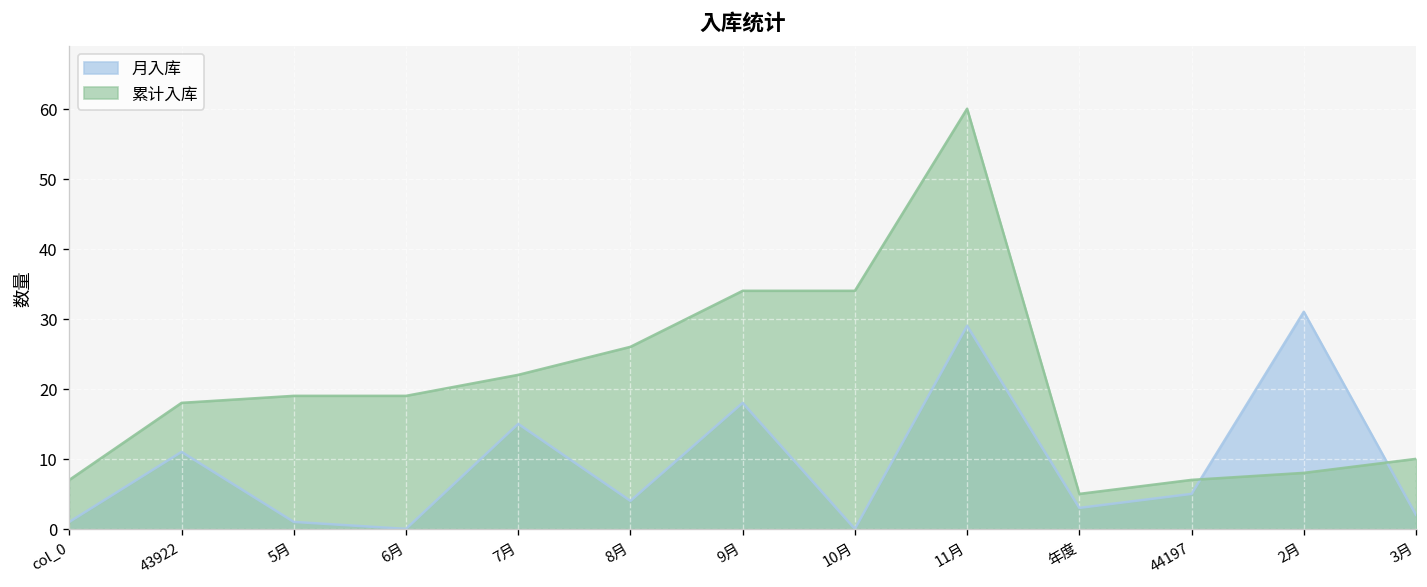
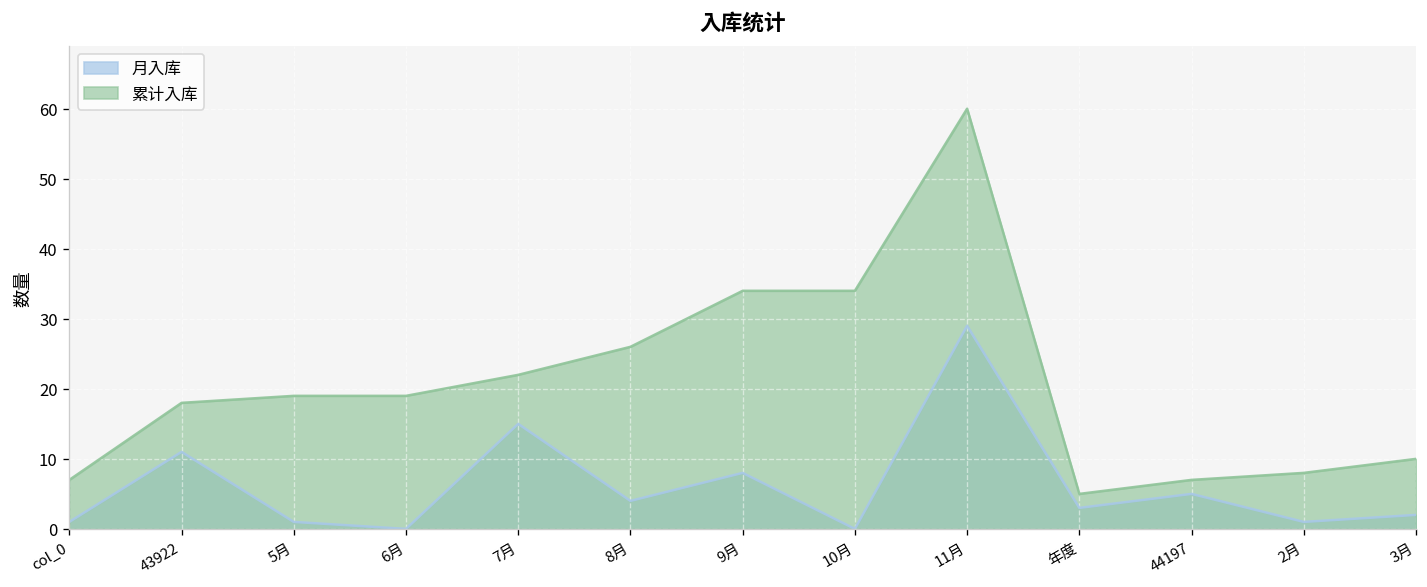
  {
    "月入库": {
      "col_0": 1,
      "43922": 11,
      "5月": 1,
      "6月": 0,
      "7月": 15,
      "8月": 4,
-     "9月": 18,
+     "9月": 8,
      "10月": 0,
      "11月": 29,
      "年度": 3,
      "44197": 5,
-     "2月": 31,
+     "2月": 1,
      "3月": 2
    },
    "累计入库": {
      "col_0": 7,
      "43922": 18,
      "5月": 19,
      "6月": 19,
      "7月": 22,
      "8月": 26,
      "9月": 34,
      "10月": 34,
      "11月": 60,
      "年度": 5,
      "44197": 7,
      "2月": 8,
      "3月": 10
    }
  }
